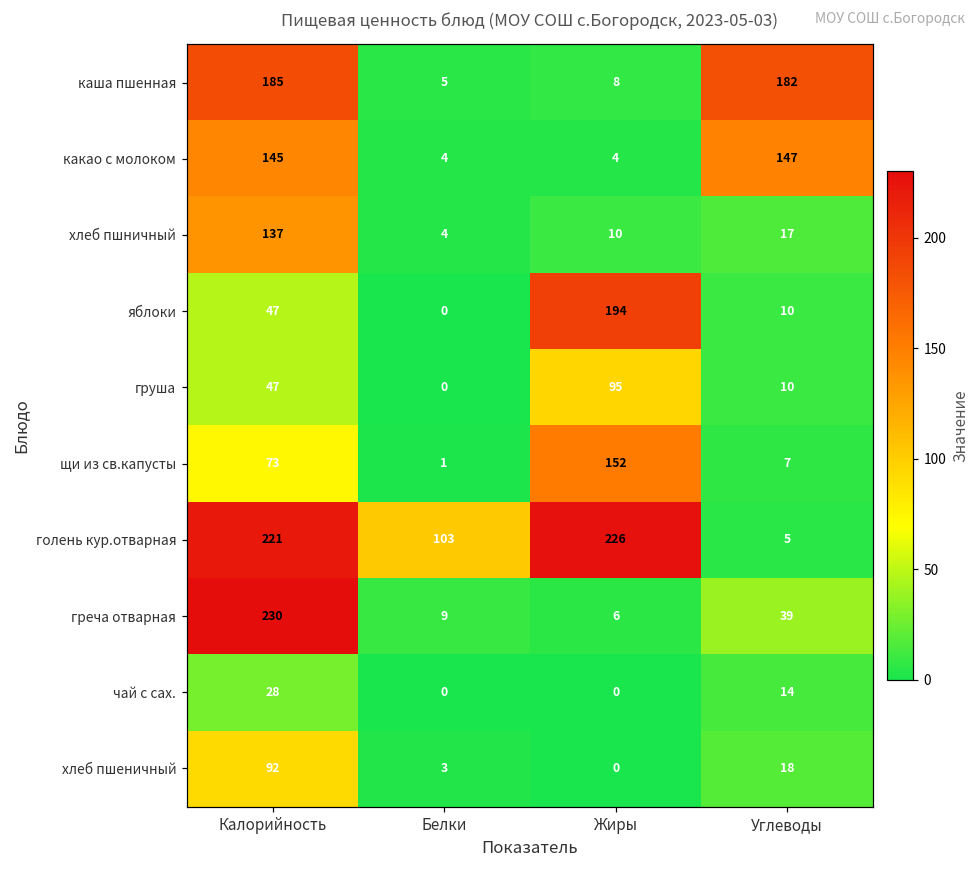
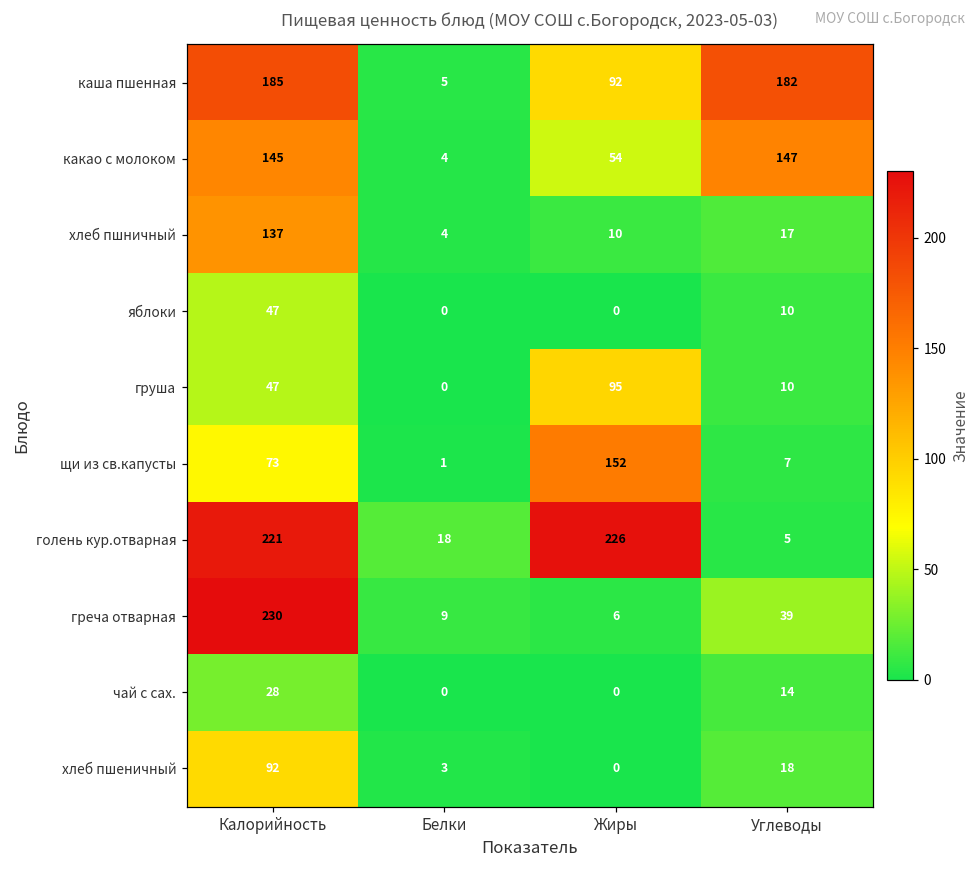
  {
    "каша пшенная": {
      "Калорийность": 185,
      "Белки": 5,
-     "Жиры": 8,
+     "Жиры": 92,
      "Углеводы": 182
    },
    "какао с молоком": {
      "Калорийность": 145,
      "Белки": 4,
-     "Жиры": 4,
+     "Жиры": 54,
      "Углеводы": 147
    },
    "хлеб пшничный": {
      "Калорийность": 137,
      "Белки": 4,
      "Жиры": 10,
      "Углеводы": 17
    },
    "яблоки": {
      "Калорийность": 47,
      "Белки": 0,
-     "Жиры": 194,
+     "Жиры": 0,
      "Углеводы": 10
    },
    "груша": {
      "Калорийность": 47,
      "Белки": 0,
      "Жиры": 95,
      "Углеводы": 10
    },
    "щи из св.капусты": {
      "Калорийность": 73,
      "Белки": 1,
      "Жиры": 152,
      "Углеводы": 7
    },
    "голень кур.отварная": {
      "Калорийность": 221,
-     "Белки": 103,
+     "Белки": 18,
      "Жиры": 226,
      "Углеводы": 5
    },
    "греча отварная": {
      "Калорийность": 230,
      "Белки": 9,
      "Жиры": 6,
      "Углеводы": 39
    },
    "чай с сах.": {
      "Калорийность": 28,
      "Белки": 0,
      "Жиры": 0,
      "Углеводы": 14
    },
    "хлеб пшеничный": {
      "Калорийность": 92,
      "Белки": 3,
      "Жиры": 0,
      "Углеводы": 18
    }
  }
